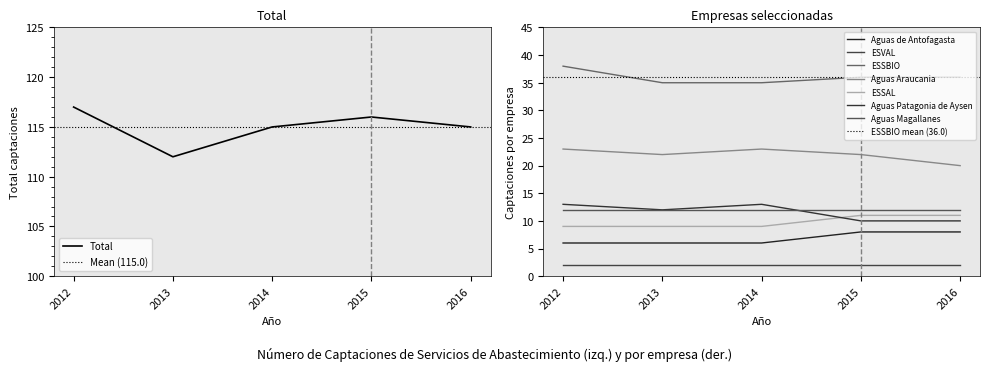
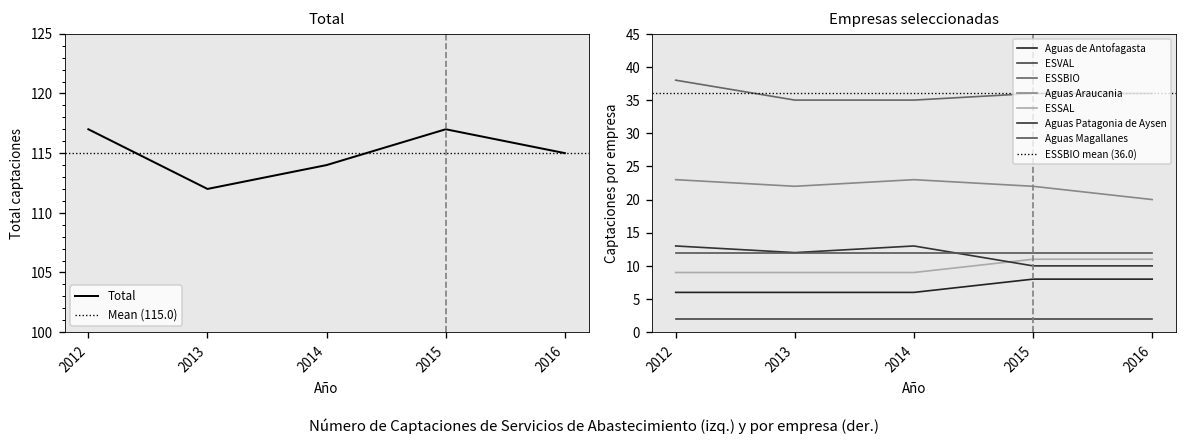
  {
    "Total": {
      "2012": 117,
      "2013": 112,
-     "2014": 115,
-     "2015": 116,
+     "2014": 114,
+     "2015": 117,
      "2016": 115
    }
  }
